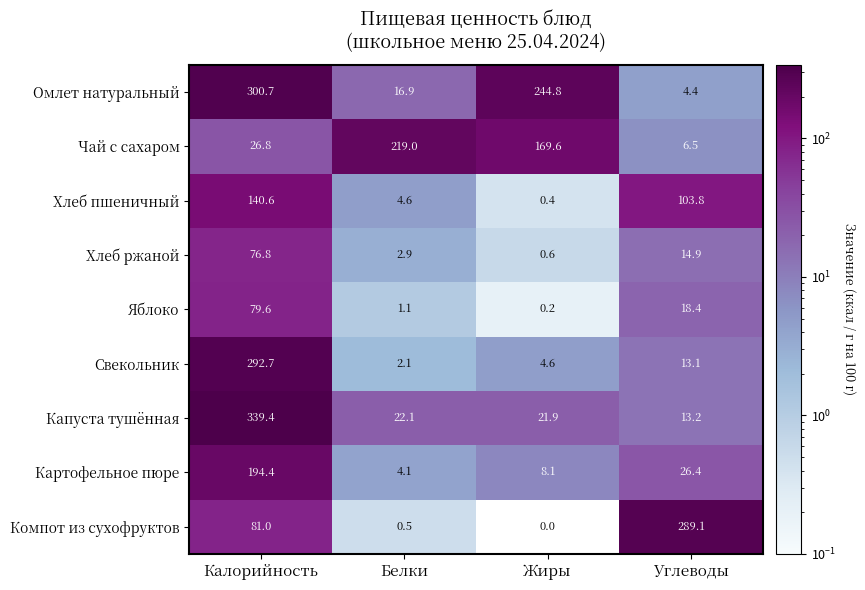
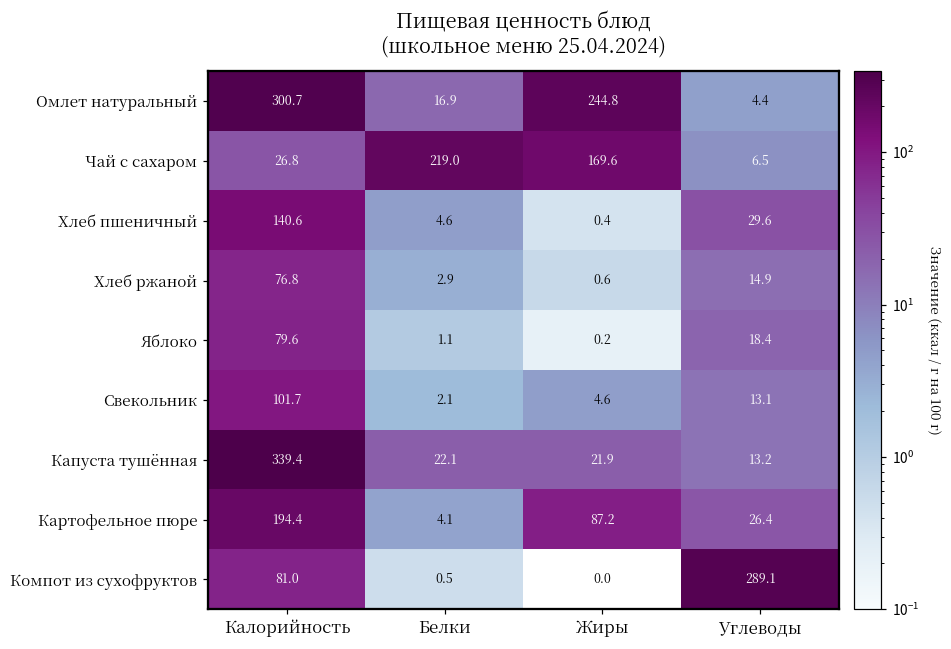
  {
    "Омлет натуральный": {
      "Калорийность": 300.7,
      "Белки": 16.9,
      "Жиры": 244.8,
      "Углеводы": 4.4
    },
    "Чай с сахаром": {
      "Калорийность": 26.8,
      "Белки": 219.0,
      "Жиры": 169.6,
      "Углеводы": 6.5
    },
    "Хлеб пшеничный": {
      "Калорийность": 140.6,
      "Белки": 4.6,
      "Жиры": 0.4,
-     "Углеводы": 103.8
+     "Углеводы": 29.6
    },
    "Хлеб ржаной": {
      "Калорийность": 76.8,
      "Белки": 2.9,
      "Жиры": 0.6,
      "Углеводы": 14.9
    },
    "Яблоко": {
      "Калорийность": 79.6,
      "Белки": 1.1,
      "Жиры": 0.2,
      "Углеводы": 18.4
    },
    "Свекольник": {
-     "Калорийность": 292.7,
+     "Калорийность": 101.7,
      "Белки": 2.1,
      "Жиры": 4.6,
      "Углеводы": 13.1
    },
    "Капуста тушённая": {
      "Калорийность": 339.4,
      "Белки": 22.1,
      "Жиры": 21.9,
      "Углеводы": 13.2
    },
    "Картофельное пюре": {
      "Калорийность": 194.4,
      "Белки": 4.1,
-     "Жиры": 8.1,
+     "Жиры": 87.2,
      "Углеводы": 26.4
    },
    "Компот из сухофруктов": {
      "Калорийность": 81.0,
      "Белки": 0.5,
      "Жиры": 0.0,
      "Углеводы": 289.1
    }
  }
